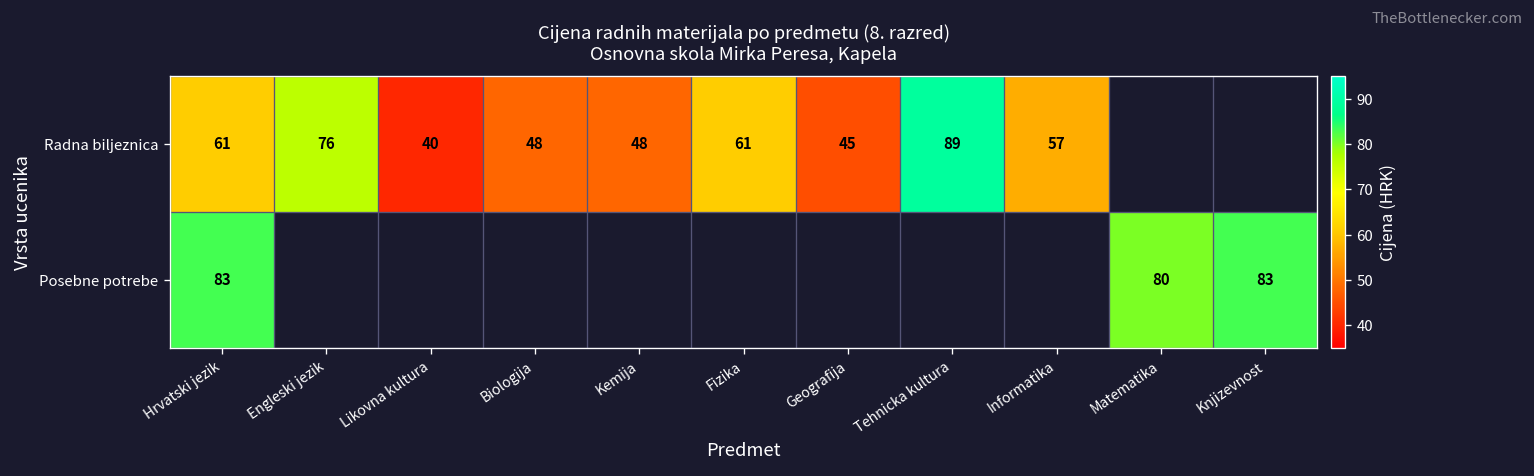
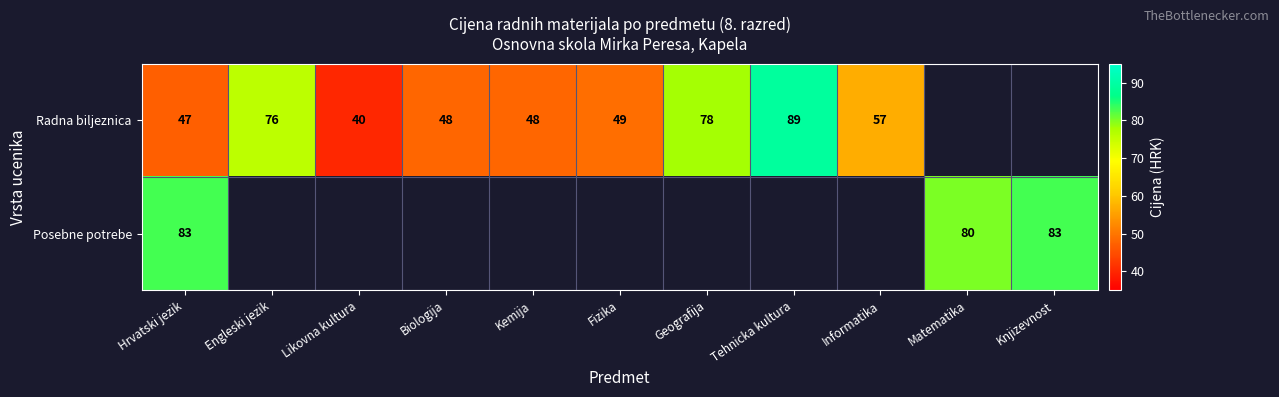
  {
    "Radna biljeznica": {
-     "Hrvatski jezik": 61,
+     "Hrvatski jezik": 47,
      "Engleski jezik": 76,
      "Likovna kultura": 40,
      "Biologija": 48,
      "Kemija": 48,
-     "Fizika": 61,
-     "Geografija": 45,
+     "Fizika": 49,
+     "Geografija": 78,
      "Tehnicka kultura": 89,
      "Informatika": 57
    },
    "Posebne potrebe": {
      "Hrvatski jezik": 83,
      "Matematika": 80,
      "Knjizevnost": 83
    }
  }
